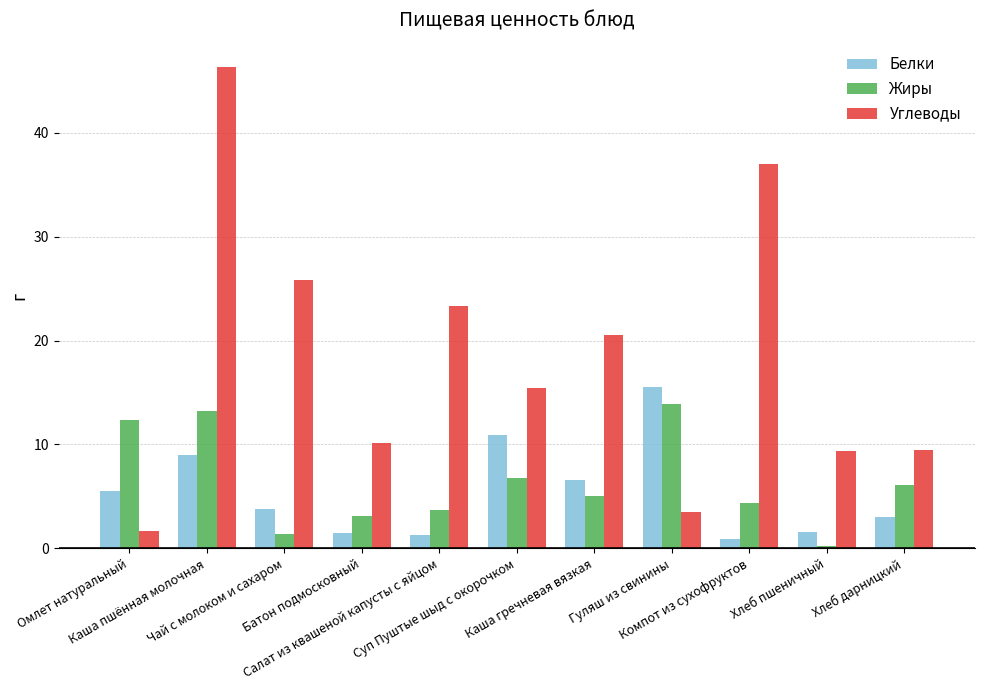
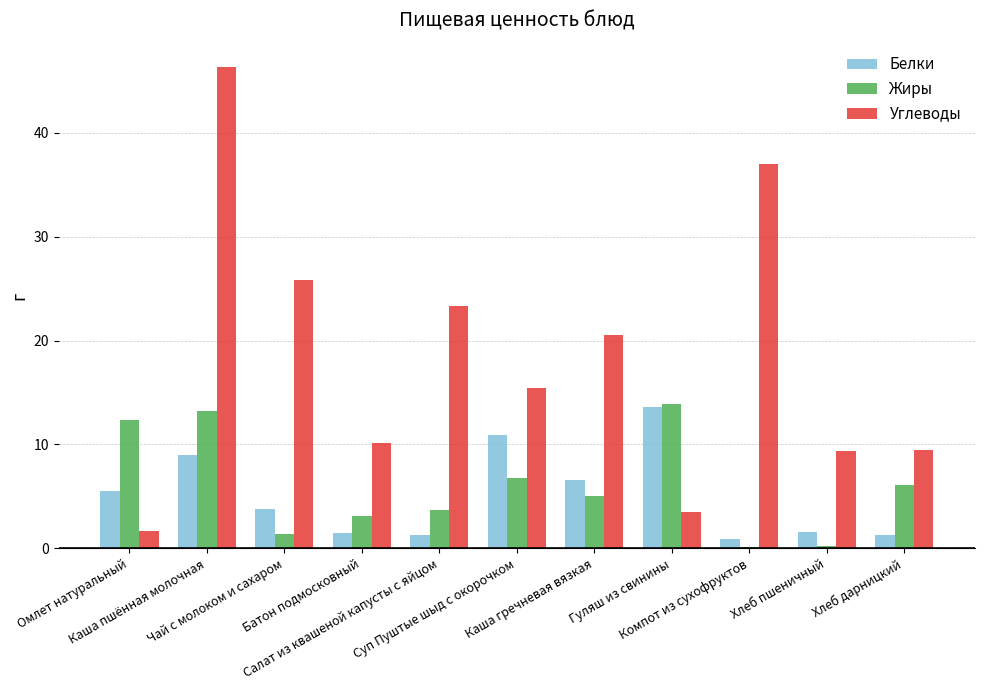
  {
    "Белки": {
      "Омлет натуральный": 5.5,
      "Каша пшённая молочная": 9.0,
      "Чай с молоком и сахаром": 3.8,
      "Батон подмосковный": 1.5,
      "Салат из квашеной капусты с яйцом": 1.3,
      "Суп Пуштые шыд с окорочком": 10.9,
      "Каша гречневая вязкая": 6.6,
-     "Гуляш из свинины": 15.5,
+     "Гуляш из свинины": 13.6,
      "Компот из сухофруктов": 0.9,
      "Хлеб пшеничный": 1.5,
-     "Хлеб дарницкий": 3.0
+     "Хлеб дарницкий": 1.3
    },
    "Жиры": {
      "Омлет натуральный": 12.4,
      "Каша пшённая молочная": 13.3,
      "Чай с молоком и сахаром": 1.4,
      "Батон подмосковный": 3.1,
      "Салат из квашеной капусты с яйцом": 3.7,
      "Суп Пуштые шыд с окорочком": 6.8,
      "Каша гречневая вязкая": 5.0,
      "Гуляш из свинины": 13.9,
-     "Компот из сухофруктов": 4.4,
+     "Компот из сухофруктов": 0.1,
      "Хлеб дарницкий": 6.1
    },
    "Углеводы": {
      "Омлет натуральный": 1.7,
      "Каша пшённая молочная": 46.4,
      "Чай с молоком и сахаром": 25.8,
      "Батон подмосковный": 10.1,
      "Салат из квашеной капусты с яйцом": 23.4,
      "Суп Пуштые шыд с окорочком": 15.5,
      "Каша гречневая вязкая": 20.5,
      "Гуляш из свинины": 3.5,
      "Компот из сухофруктов": 37.0,
      "Хлеб пшеничный": 9.4,
      "Хлеб дарницкий": 9.5
    }
  }
